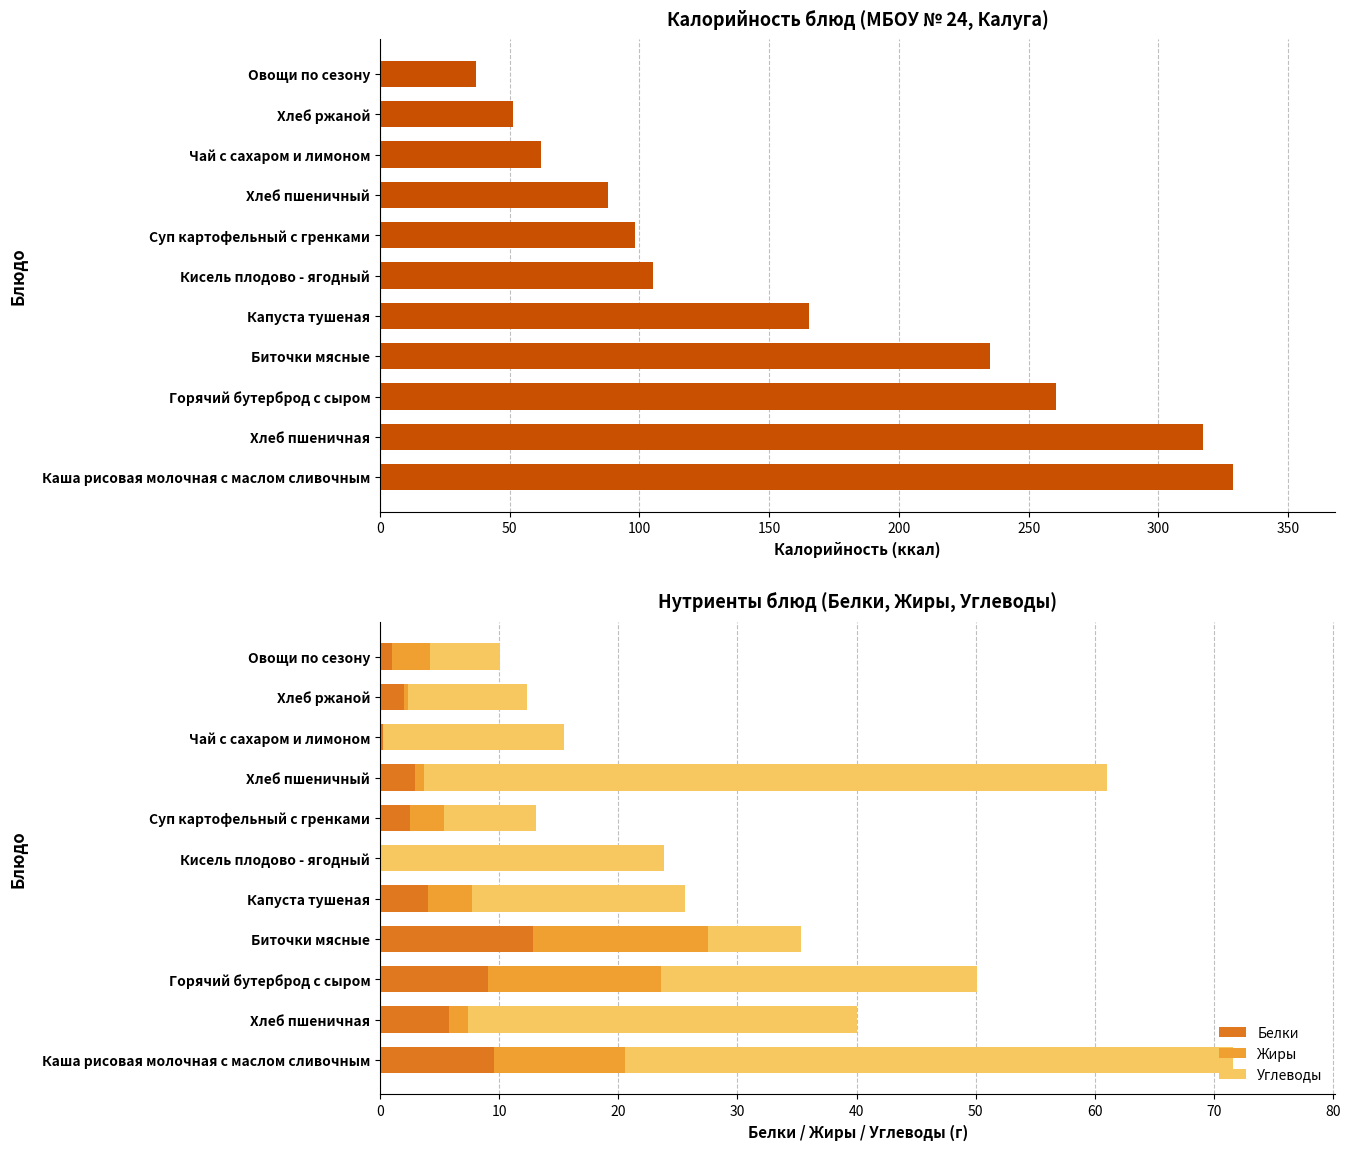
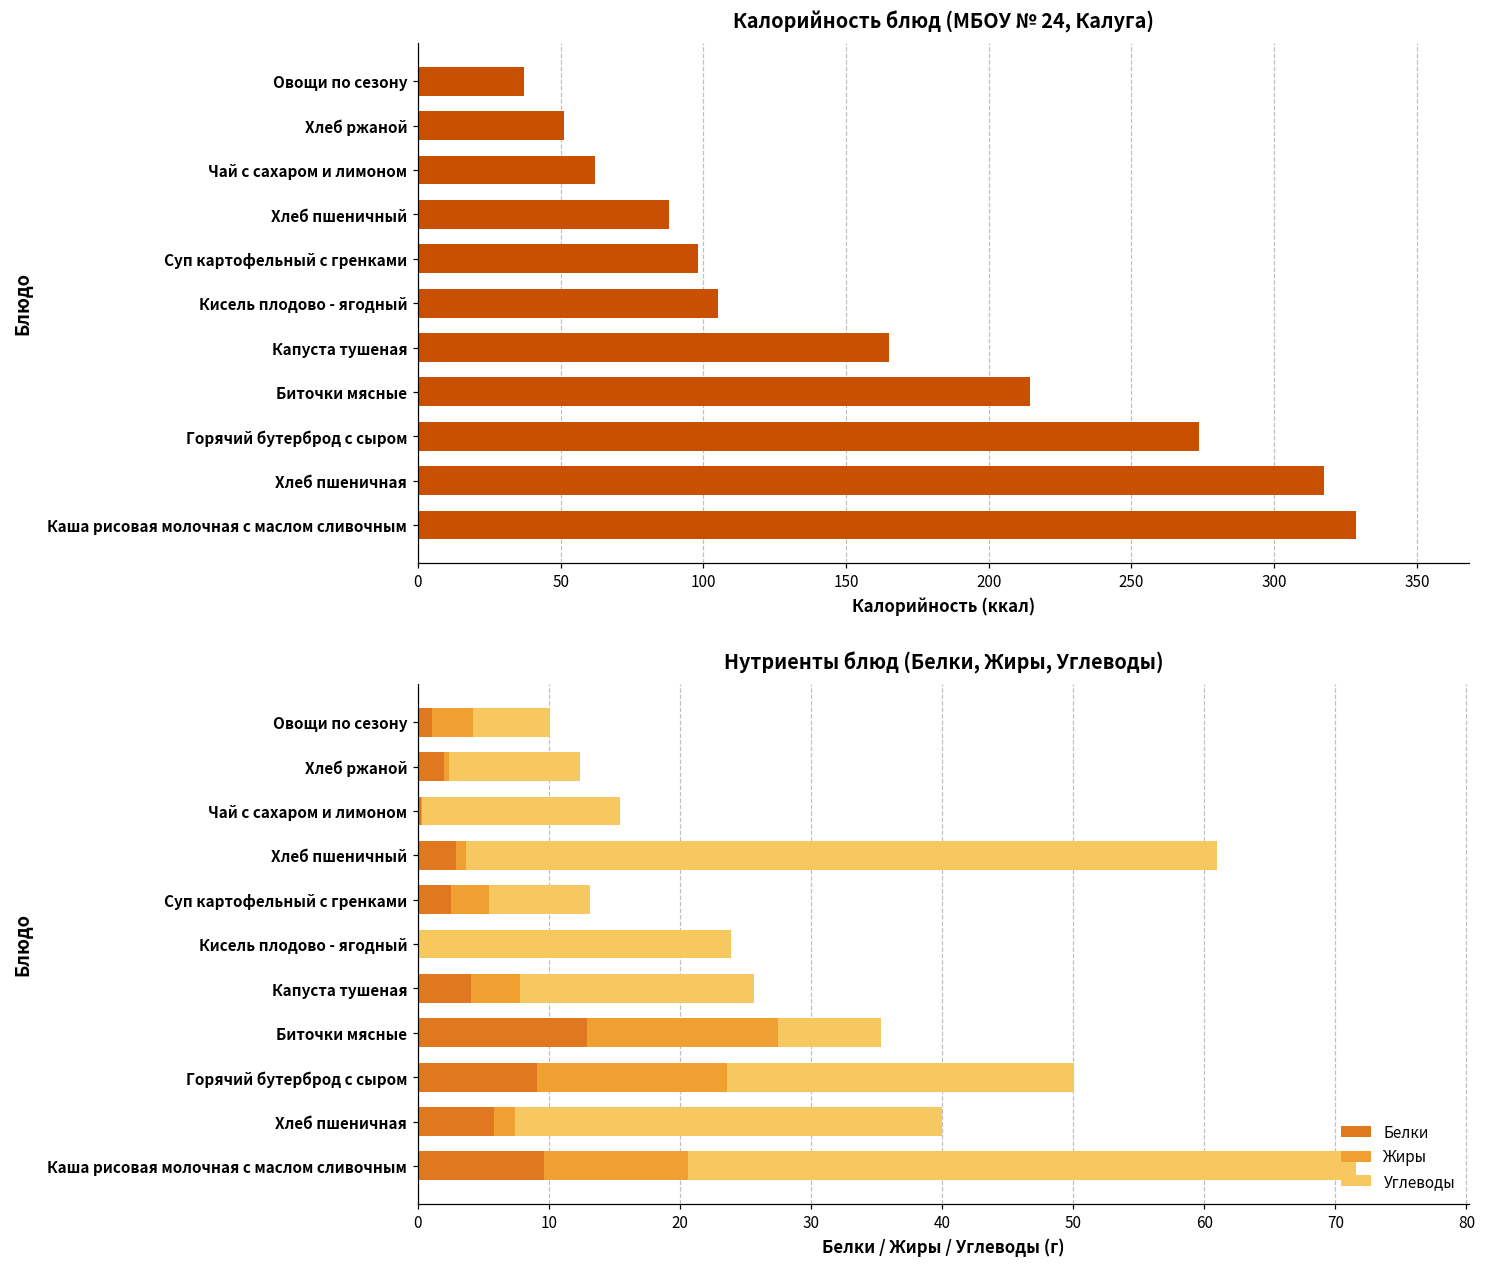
  {
    "Калорийность блюд (МБОУ № 24, Калуга)": {
      "Овощи по сезону": 37,
      "Хлеб ржаной": 51,
      "Чай с сахаром и лимоном": 62,
      "Хлеб пшеничный": 88,
      "Суп картофельный с гренками": 98,
      "Кисель плодово - ягодный": 105,
      "Капуста тушеная": 165,
-     "Биточки мясные": 235,
-     "Горячий бутерброд с сыром": 261,
+     "Биточки мясные": 214,
+     "Горячий бутерброд с сыром": 274,
      "Хлеб пшеничная": 317,
      "Каша рисовая молочная с маслом сливочным": 329
    },
    "Нутриенты блюд (Белки, Жиры, Углеводы)": {
      "Углеводы": {
        "Овощи по сезону": 5.9,
        "Хлеб ржаной": 10.0,
        "Чай с сахаром и лимоном": 15.1,
        "Хлеб пшеничный": 57.3,
        "Суп картофельный с гренками": 7.7,
        "Кисель плодово - ягодный": 23.8,
        "Капуста тушеная": 17.9,
        "Биточки мясные": 7.8,
        "Горячий бутерброд с сыром": 26.5,
        "Хлеб пшеничная": 32.6,
        "Каша рисовая молочная с маслом сливочным": 51.0
      }
    }
  }
